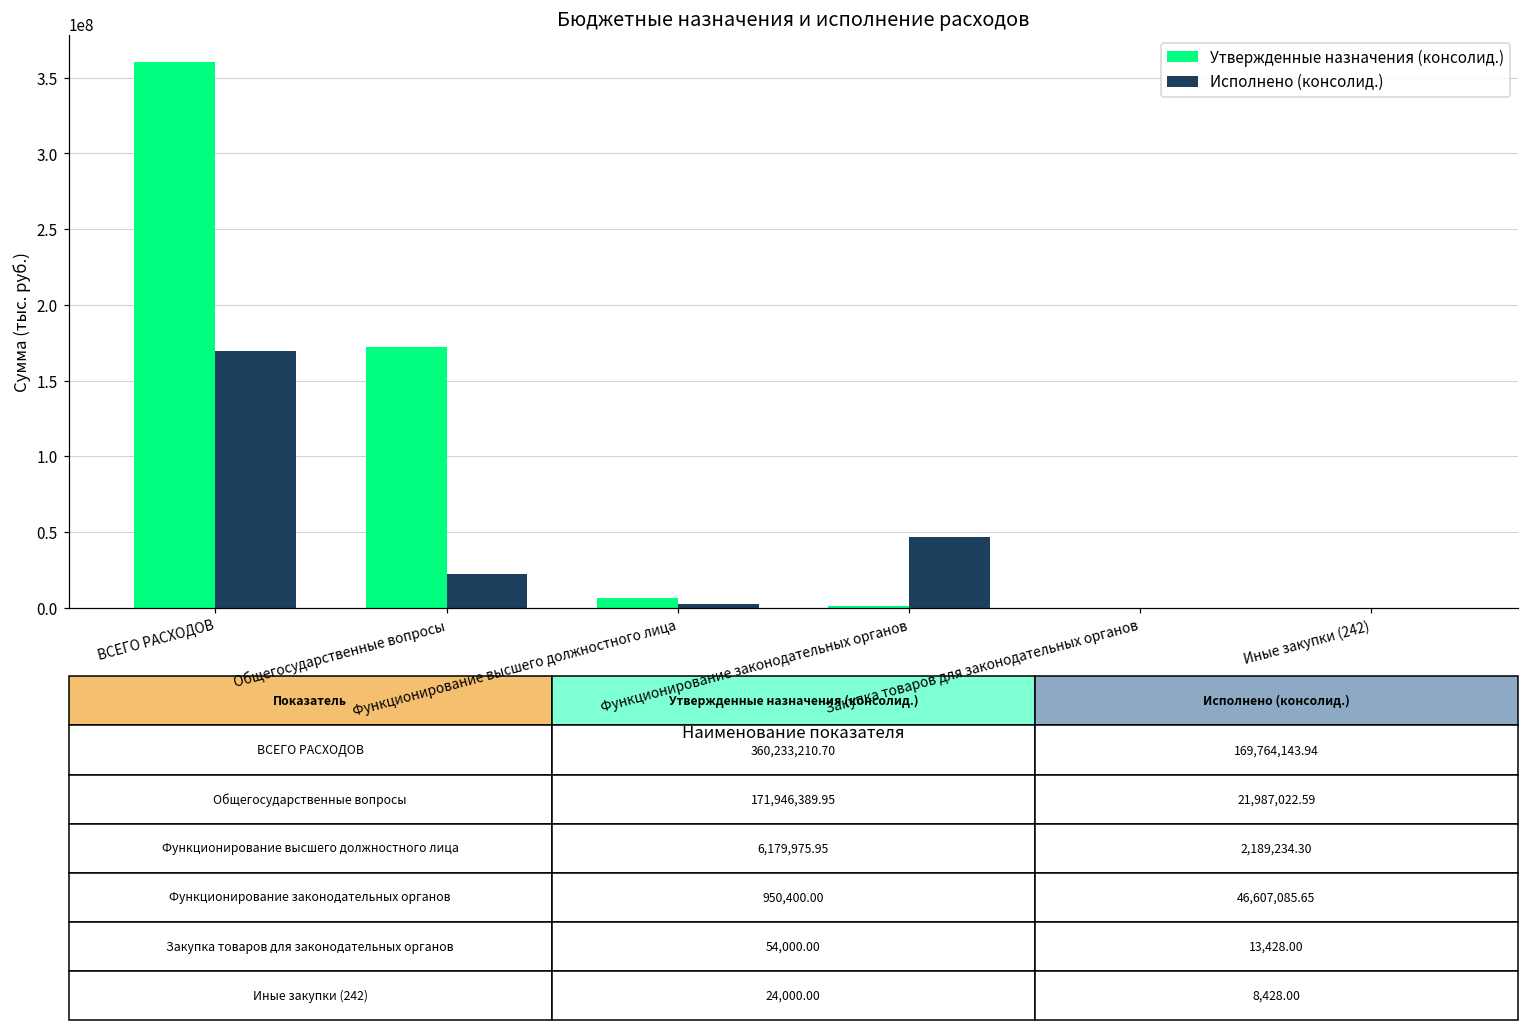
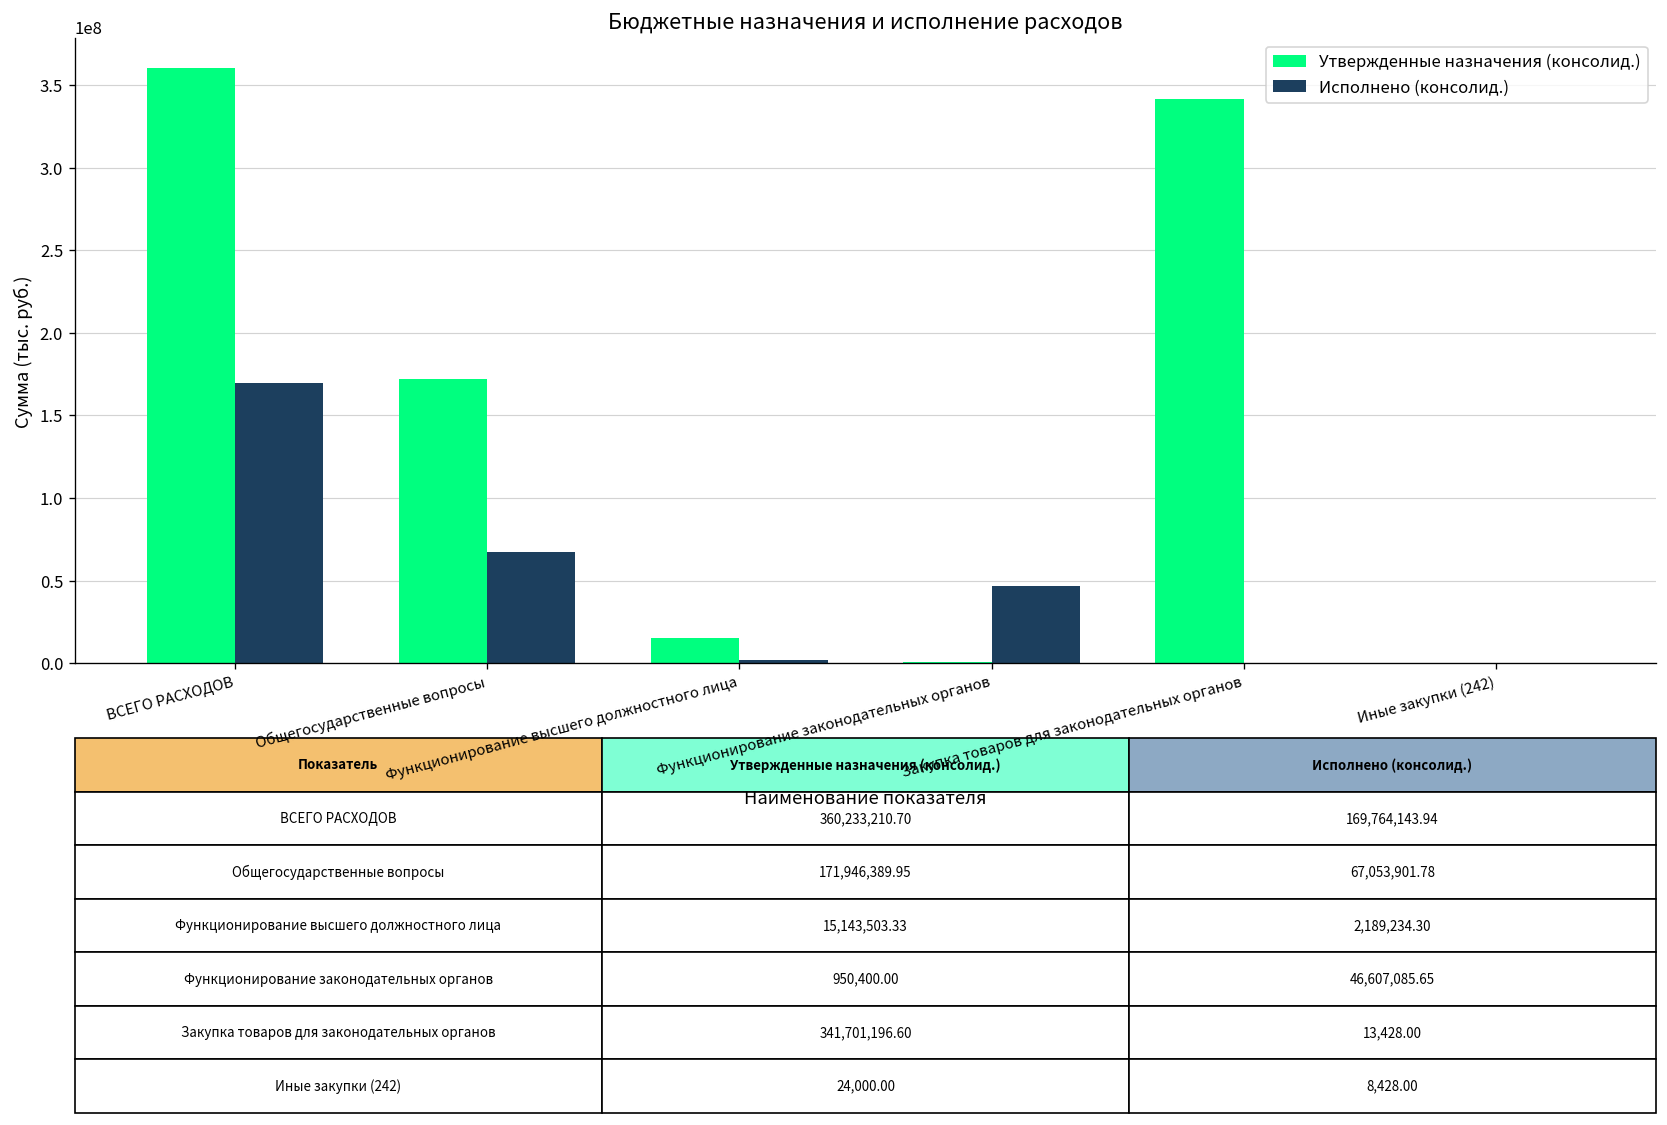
  {
    "Утвержденные назначения (консолид.)": {
-     "Функционирование высшего должностного лица": "6,179,975.95",
-     "Закупка товаров для законодательных органов": "54,000.00"
+     "Функционирование высшего должностного лица": "15,143,503.33",
+     "Закупка товаров для законодательных органов": "341,701,196.60"
    },
    "Исполнено (консолид.)": {
-     "Общегосударственные вопросы": "21,987,022.59"
+     "Общегосударственные вопросы": "67,053,901.78"
    }
  }
